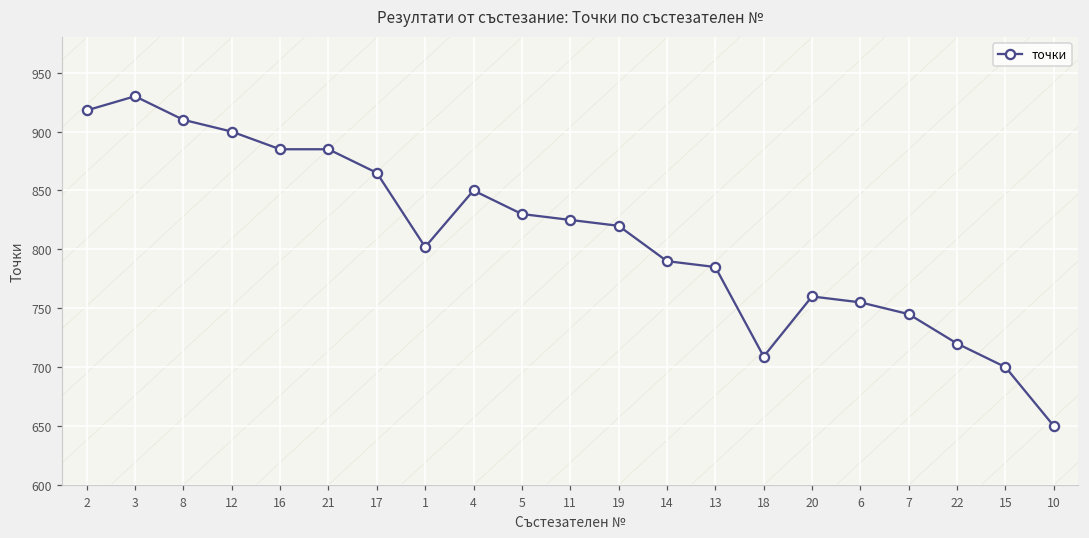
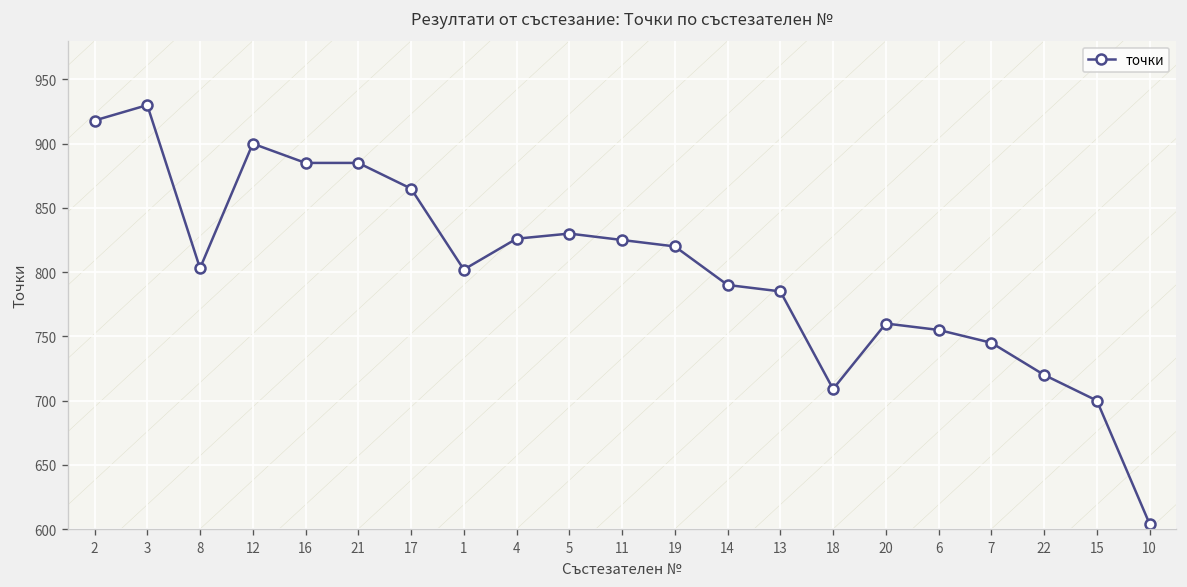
  {
    "точки": {
-     "8": 910,
-     "4": 850,
-     "10": 650
+     "8": 803,
+     "4": 826,
+     "10": 604
    }
  }
